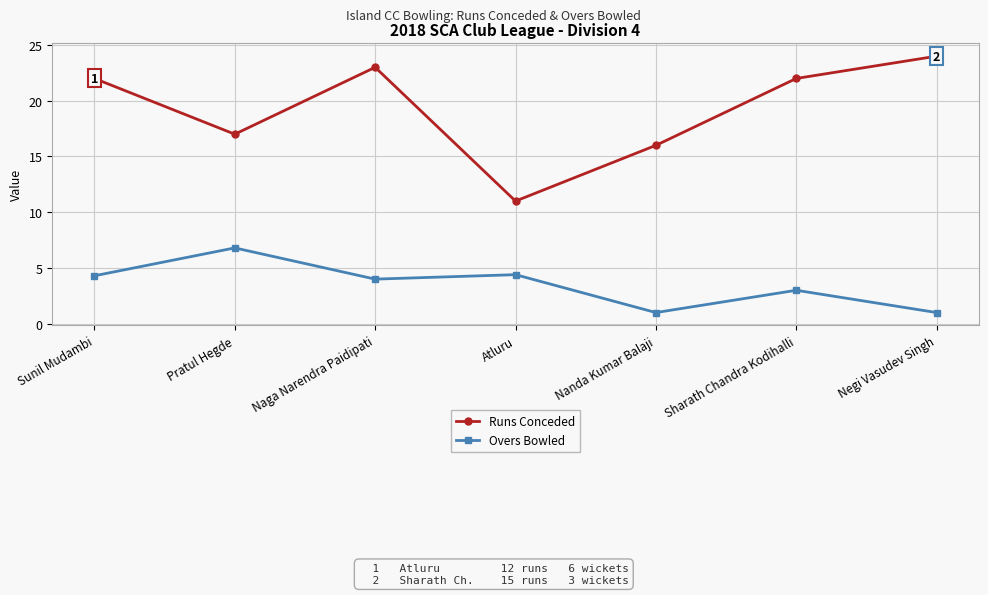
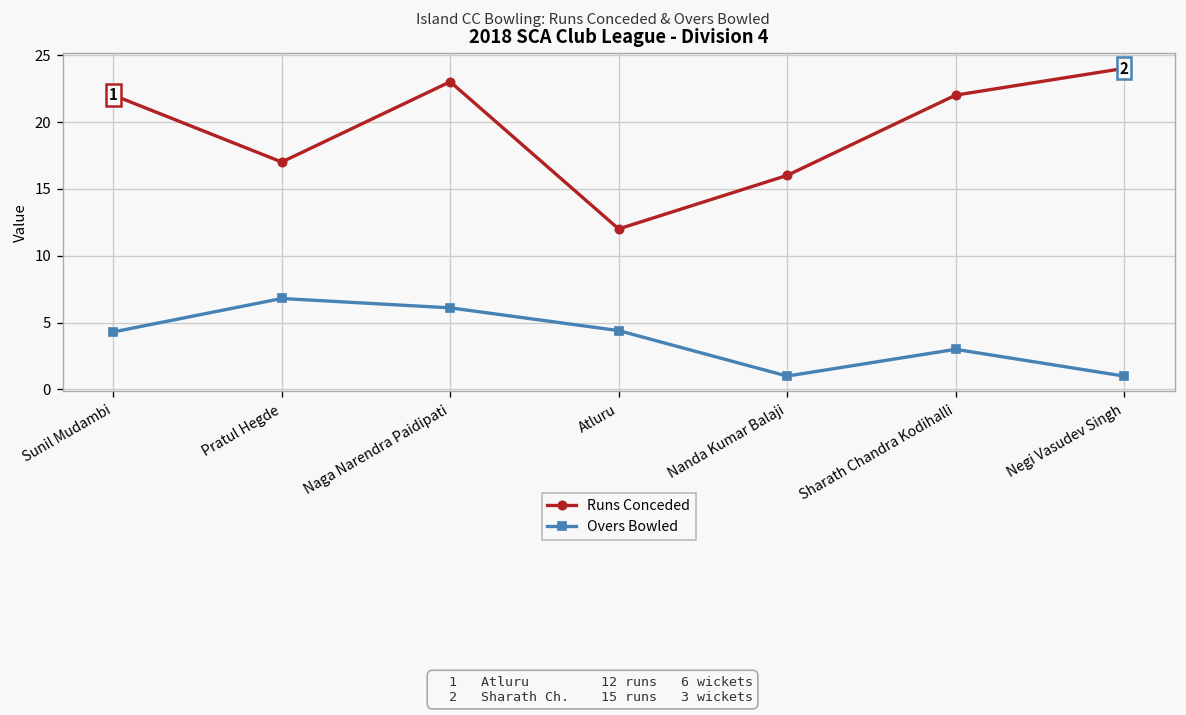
  {
    "Runs Conceded": {
      "Pratul Hegde": 17,
      "Naga Narendra Paidipati": 23,
-     "Atluru": 11,
+     "Atluru": 12,
      "Nanda Kumar Balaji": 16,
      "Sharath Chandra Kodihalli": 22
    },
    "Overs Bowled": {
      "Sunil Mudambi": 4.3,
      "Pratul Hegde": 6.8,
-     "Naga Narendra Paidipati": 4.0,
+     "Naga Narendra Paidipati": 6.1,
      "Atluru": 4.4,
      "Nanda Kumar Balaji": 1.0,
      "Sharath Chandra Kodihalli": 3.0,
      "Negi Vasudev Singh": 1.0
    }
  }
